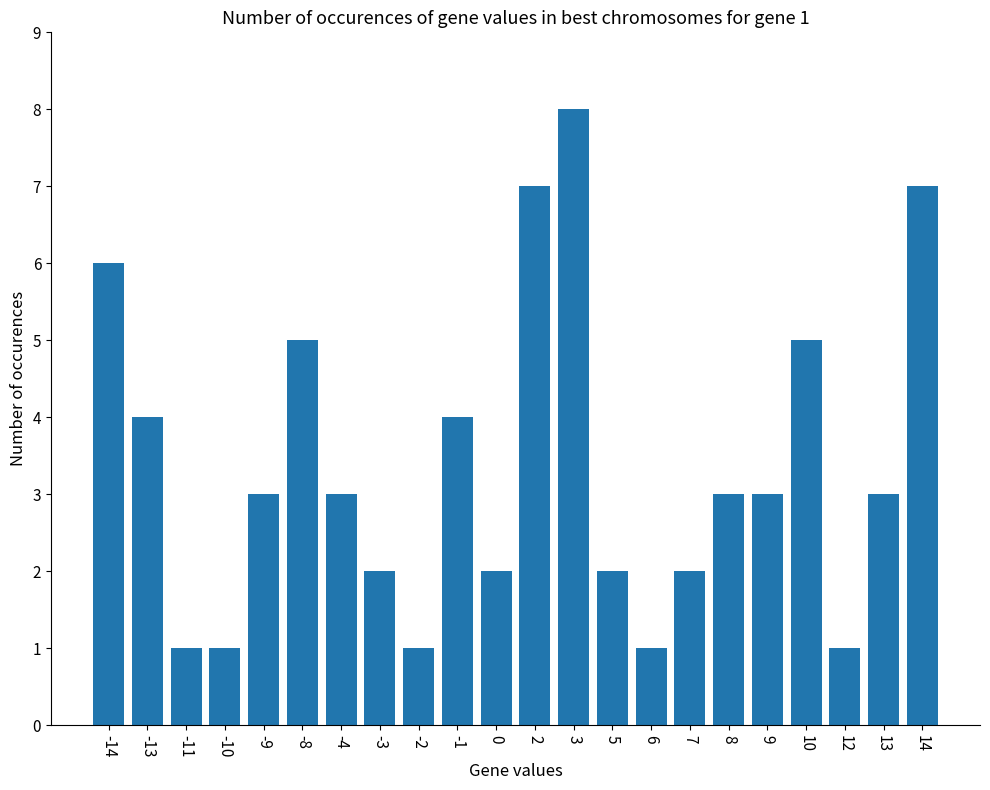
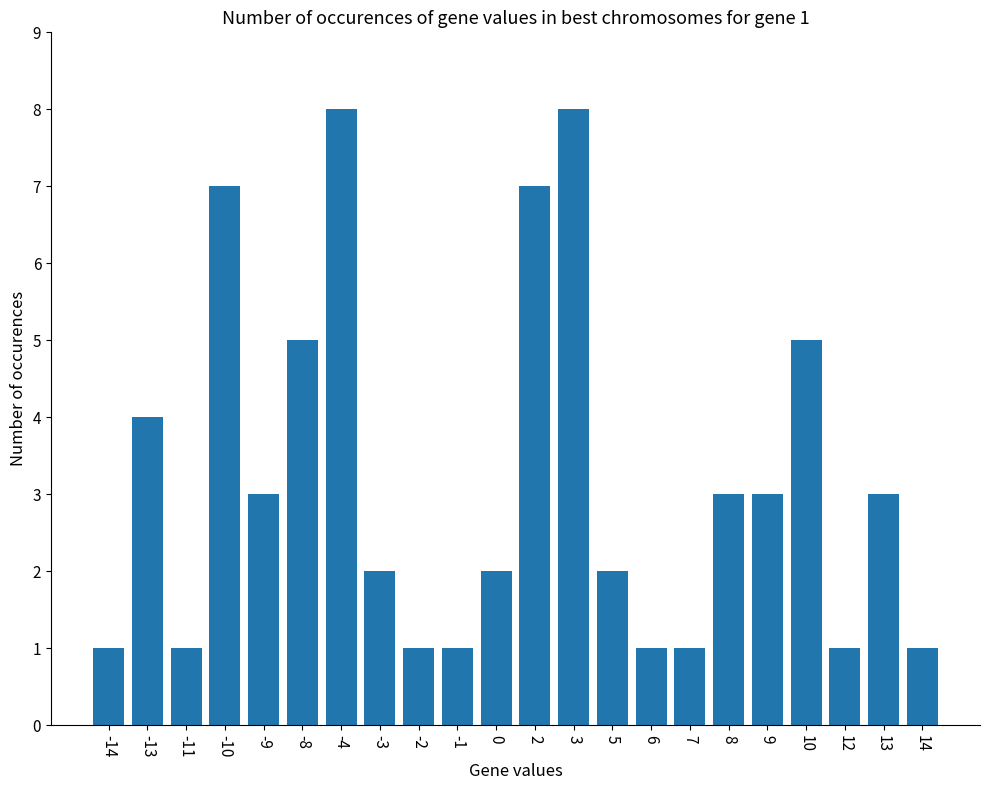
  {
-   "-14": 6,
+   "-14": 1,
    "-13": 4,
    "-11": 1,
-   "-10": 1,
+   "-10": 7,
    "-9": 3,
    "-8": 5,
-   "-4": 3,
+   "-4": 8,
    "-3": 2,
    "-2": 1,
-   "-1": 4,
+   "-1": 1,
    "0": 2,
    "2": 7,
    "3": 8,
    "5": 2,
    "6": 1,
-   "7": 2,
+   "7": 1,
    "8": 3,
    "9": 3,
    "10": 5,
    "12": 1,
    "13": 3,
-   "14": 7
+   "14": 1
  }
